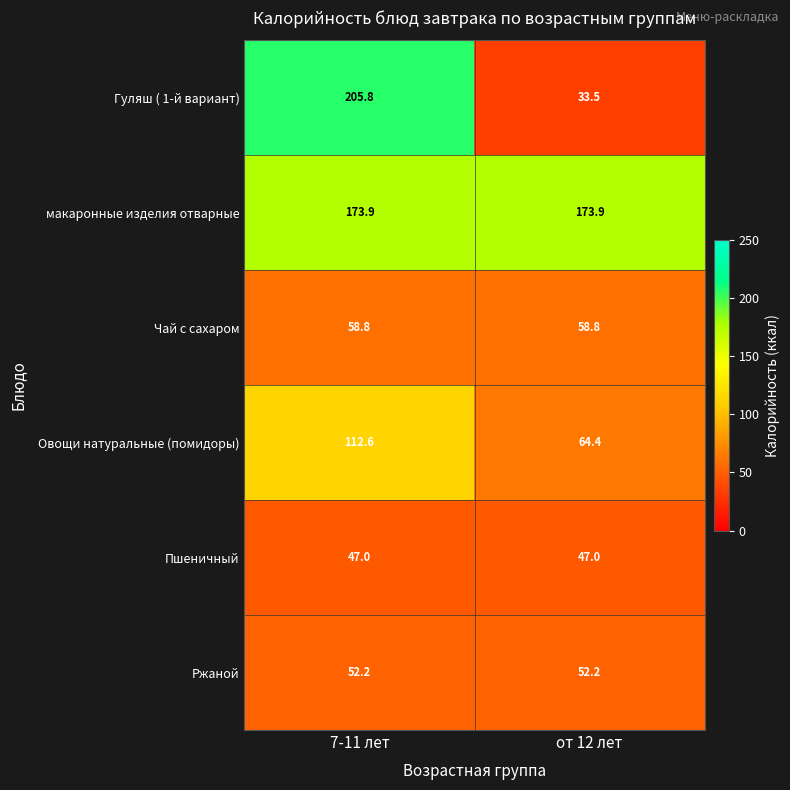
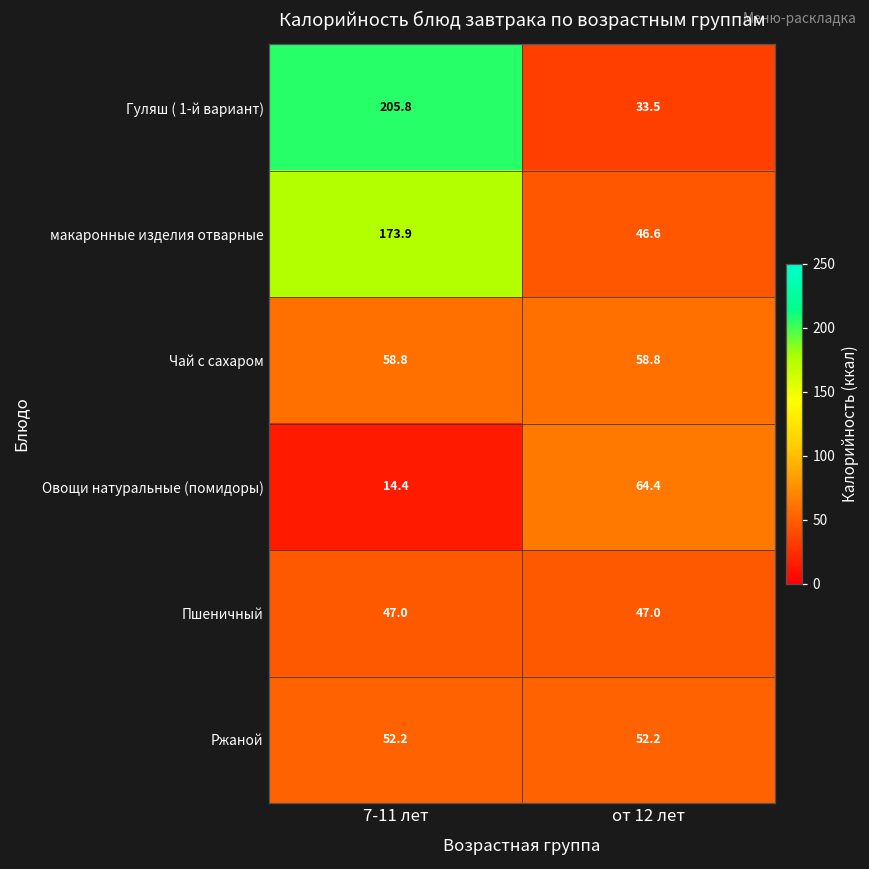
  {
    "Гуляш ( 1-й вариант)": {
      "7-11 лет": 205.8,
      "от 12 лет": 33.5
    },
    "макаронные изделия отварные": {
      "7-11 лет": 173.9,
-     "от 12 лет": 173.9
+     "от 12 лет": 46.6
    },
    "Чай с сахаром": {
      "7-11 лет": 58.8,
      "от 12 лет": 58.8
    },
    "Овощи натуральные (помидоры)": {
-     "7-11 лет": 112.6,
+     "7-11 лет": 14.4,
      "от 12 лет": 64.4
    },
    "Пшеничный": {
      "7-11 лет": 47.0,
      "от 12 лет": 47.0
    },
    "Ржаной": {
      "7-11 лет": 52.2,
      "от 12 лет": 52.2
    }
  }
